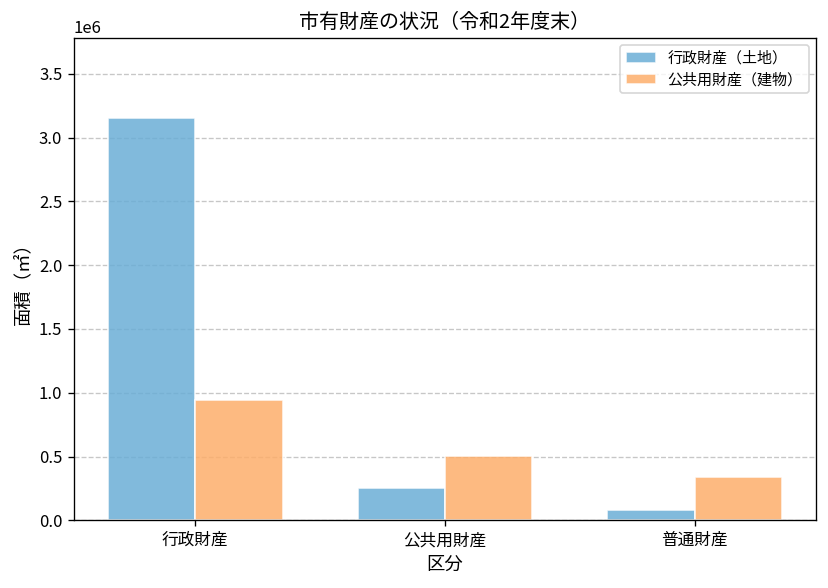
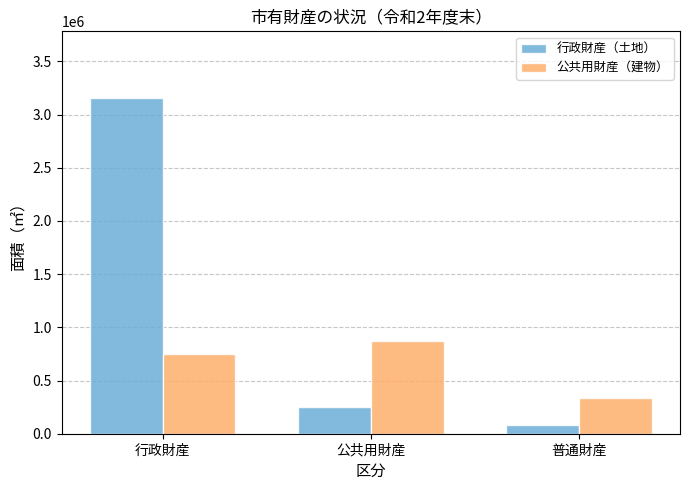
  {
    "行政財産（土地）": {
      "行政財産": 3150000,
      "公共用財産": 260000,
      "普通財産": 80000
    },
    "公共用財産（建物）": {
-     "行政財産": 950000,
-     "公共用財産": 510000,
+     "行政財産": 750000,
+     "公共用財産": 870000,
      "普通財産": 340000
    }
  }
